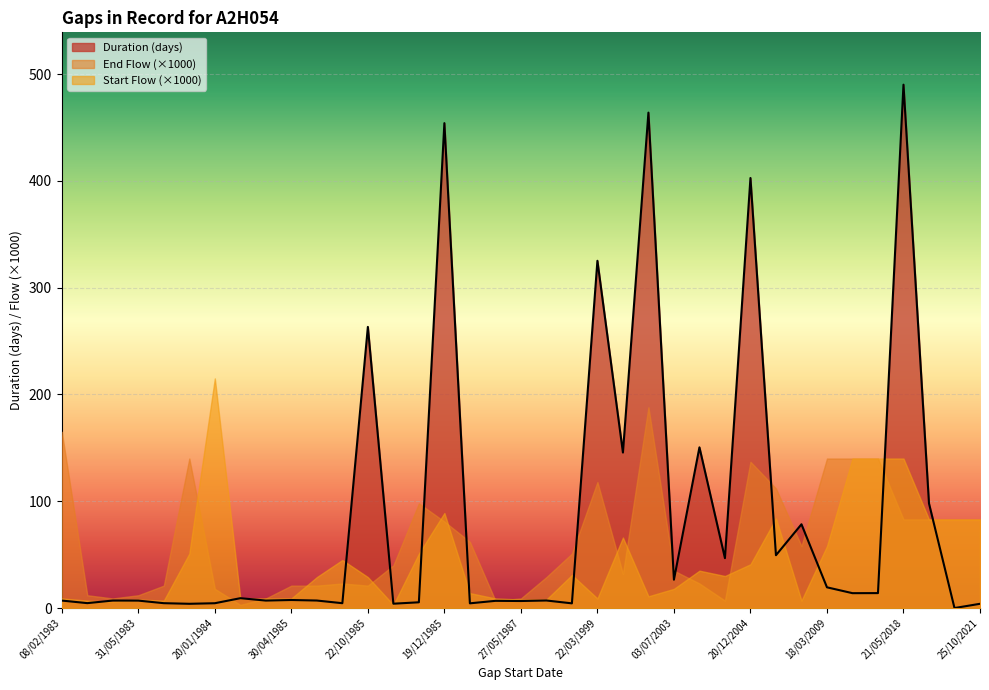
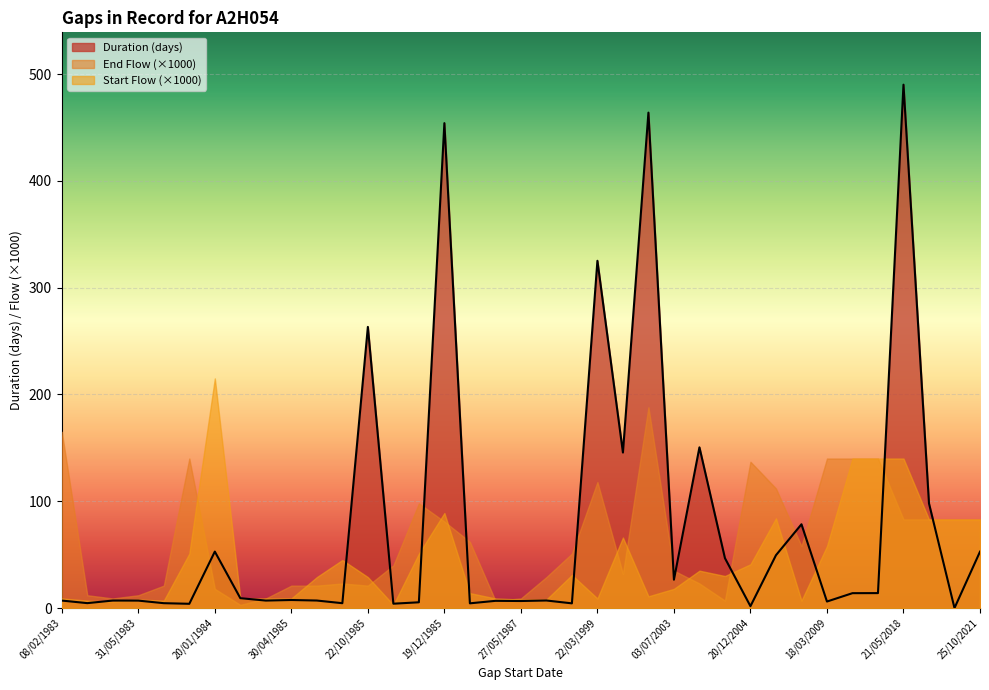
  {
    "Duration (days)": {
-     "20/01/1984": 5,
+     "20/01/1984": 53,
      "22/10/1985": 263,
      "19/12/1985": 454,
      "22/03/1999": 325,
      "03/07/2003": 27,
-     "20/12/2004": 403,
-     "18/03/2009": 19,
+     "20/12/2004": 2,
+     "18/03/2009": 6,
      "21/05/2018": 490,
-     "25/10/2021": 4
+     "25/10/2021": 53
    }
  }
